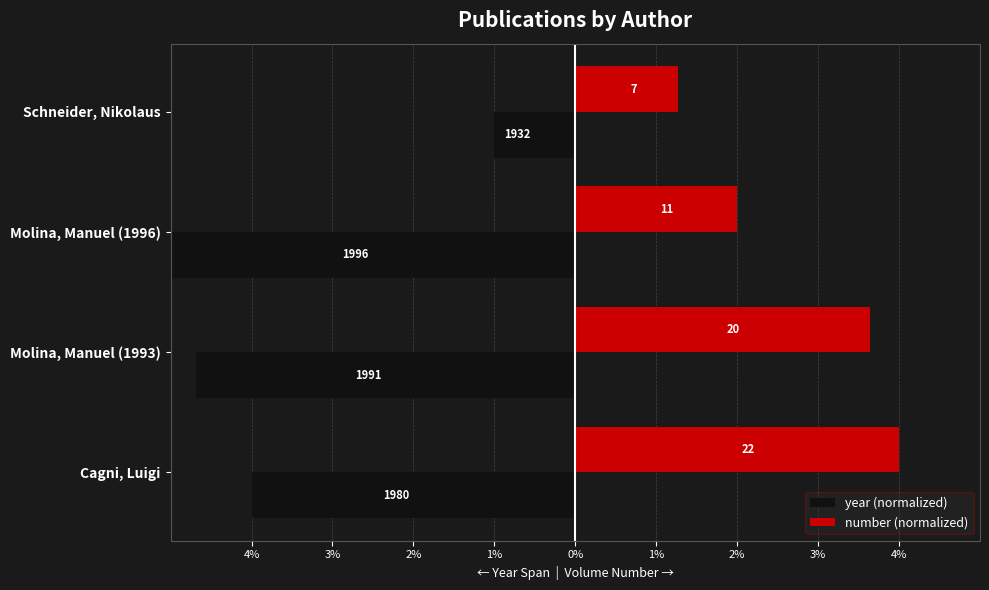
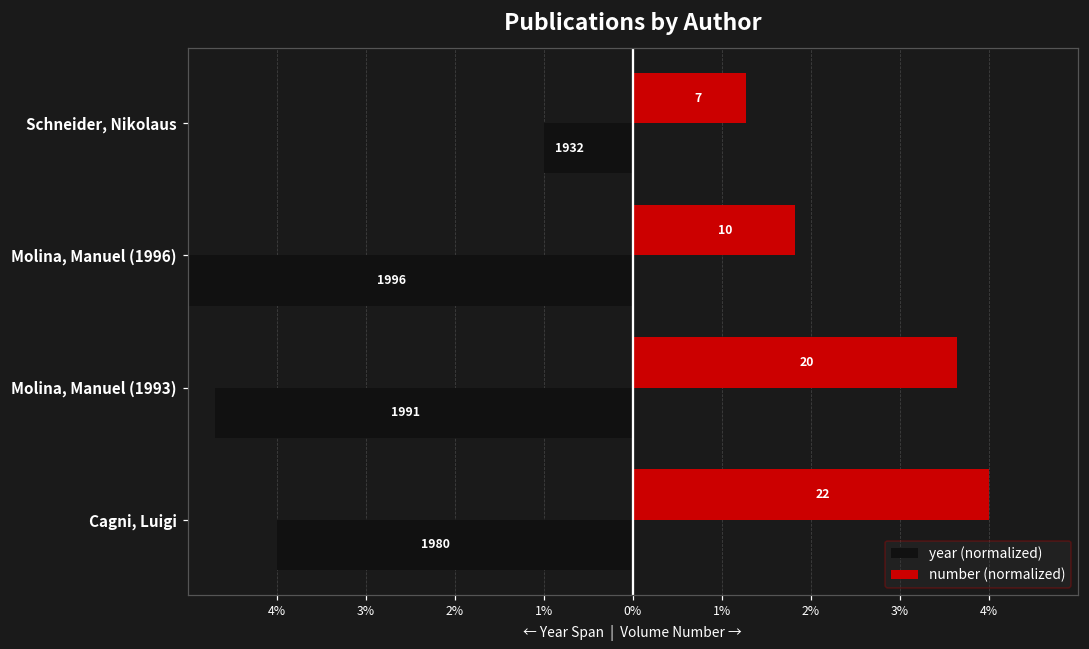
  {
    "number (normalized)": {
-     "Molina, Manuel (1996)": 11
+     "Molina, Manuel (1996)": 10
    }
  }
